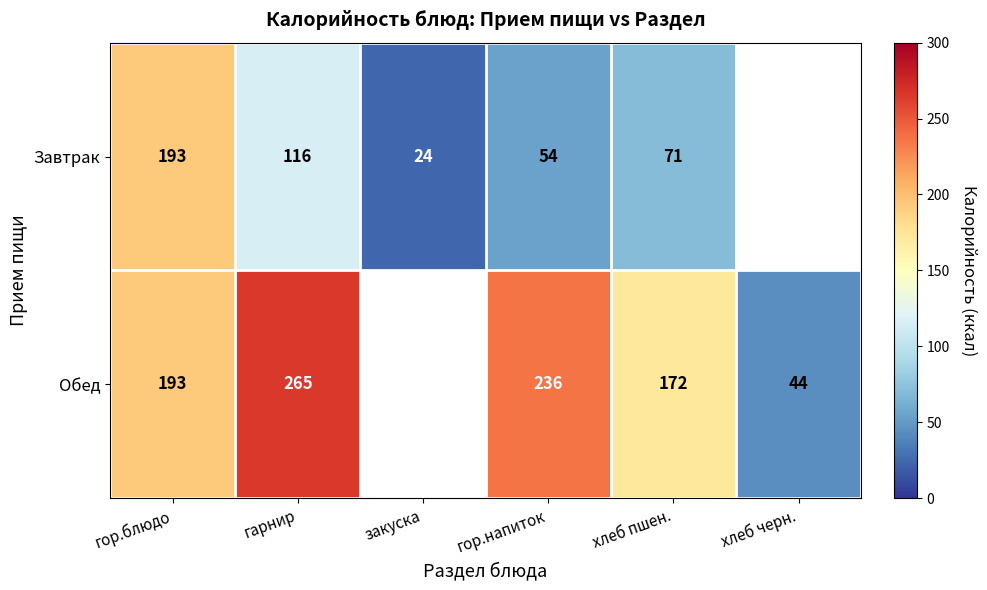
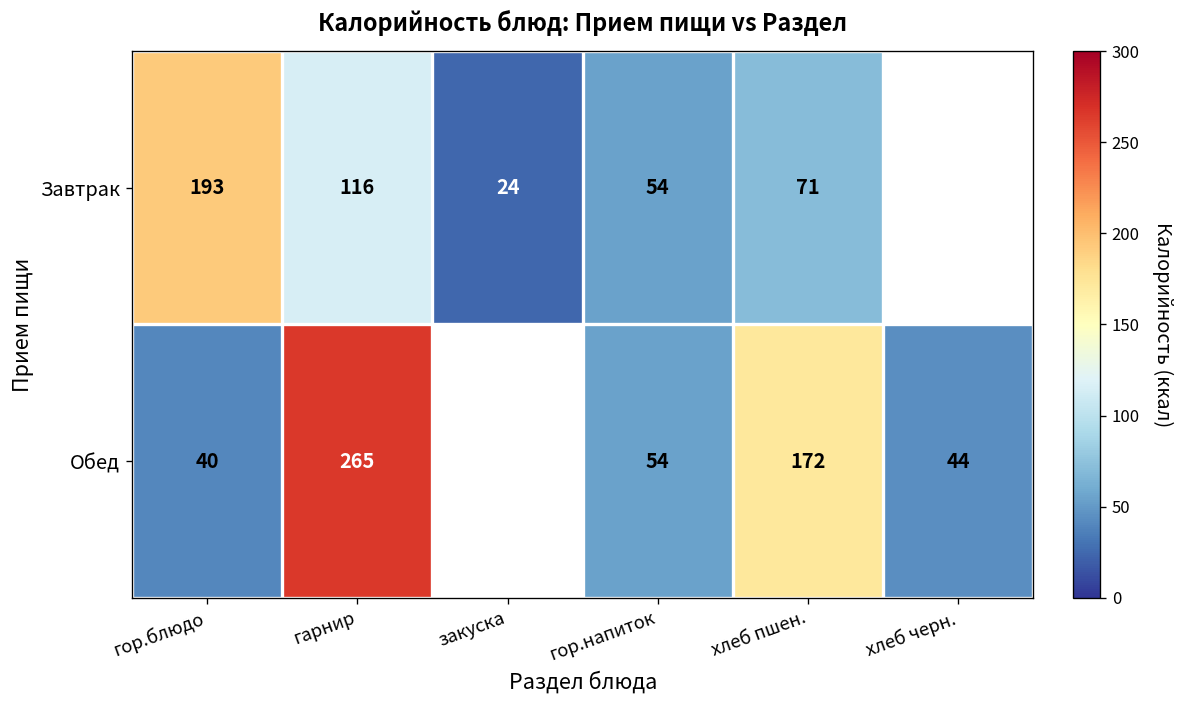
  {
    "Завтрак": {
      "гор.блюдо": 193,
      "гарнир": 116,
      "закуска": 24,
      "гор.напиток": 54,
      "хлеб пшен.": 71
    },
    "Обед": {
-     "гор.блюдо": 193,
+     "гор.блюдо": 40,
      "гарнир": 265,
-     "гор.напиток": 236,
+     "гор.напиток": 54,
      "хлеб пшен.": 172,
      "хлеб черн.": 44
    }
  }
